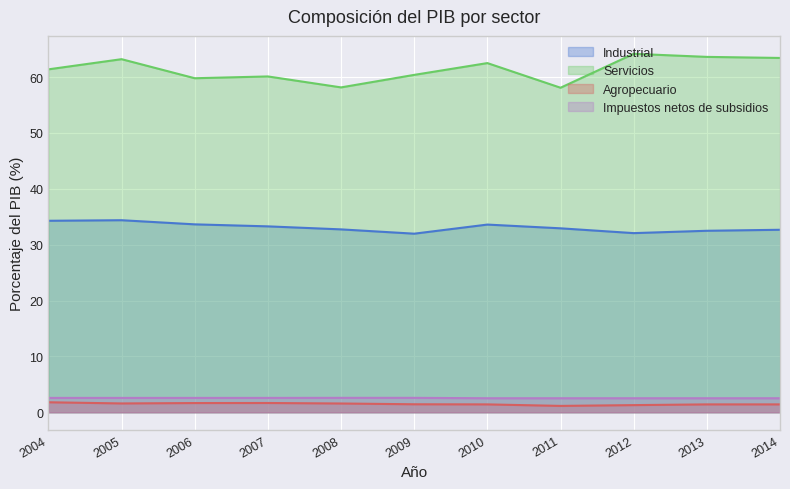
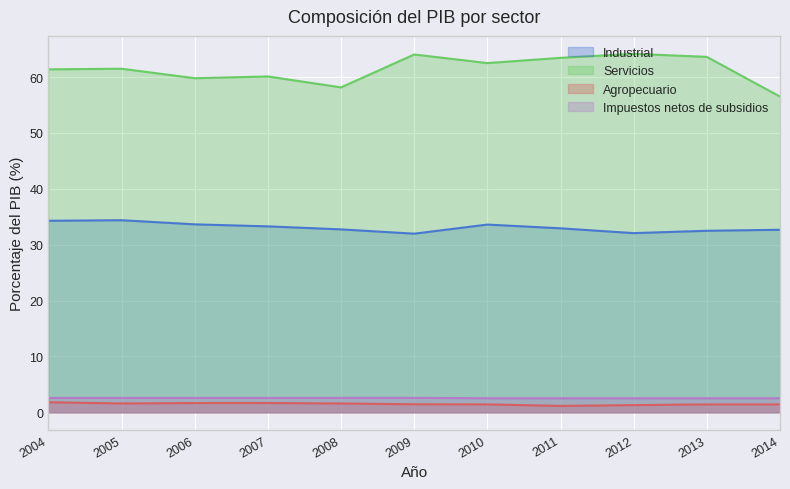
  {
    "Servicios": {
      "2004": 61,
-     "2005": 63,
+     "2005": 61,
      "2006": 60,
      "2007": 60,
      "2008": 58,
-     "2009": 60,
+     "2009": 64,
      "2010": 62,
-     "2011": 58,
+     "2011": 63,
      "2012": 64,
      "2013": 64,
-     "2014": 63
+     "2014": 56
    }
  }
